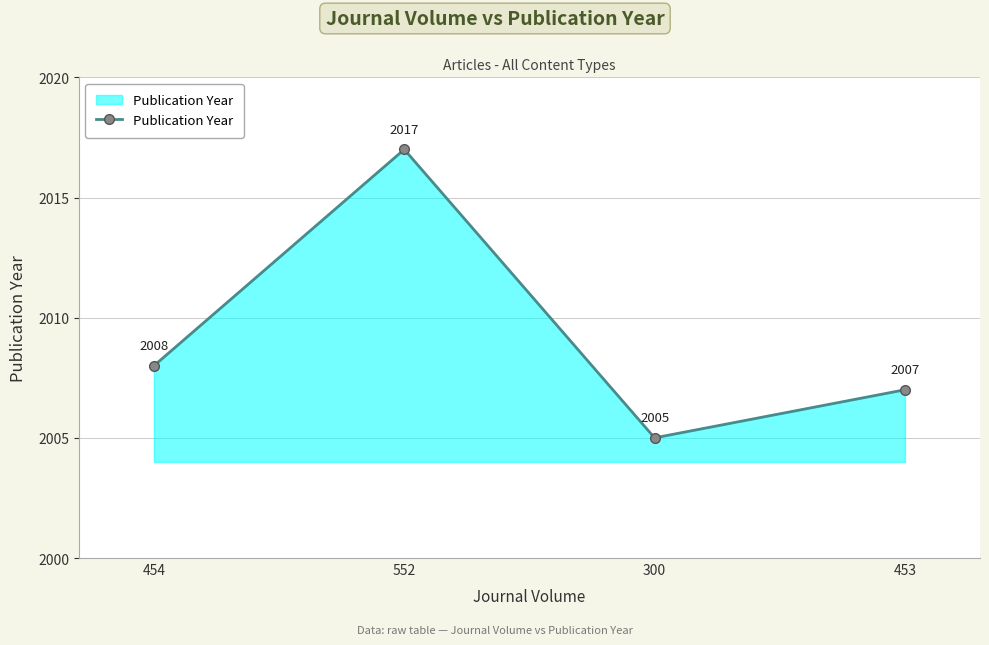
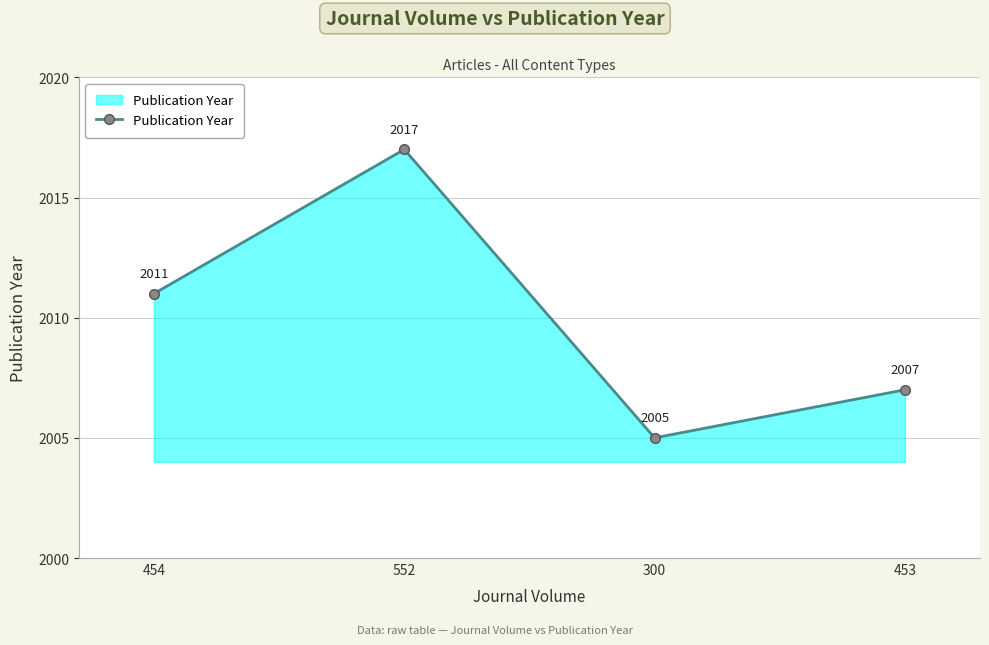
  {
-   "454": 2008,
+   "454": 2011,
    "552": 2017,
    "300": 2005,
    "453": 2007
  }
